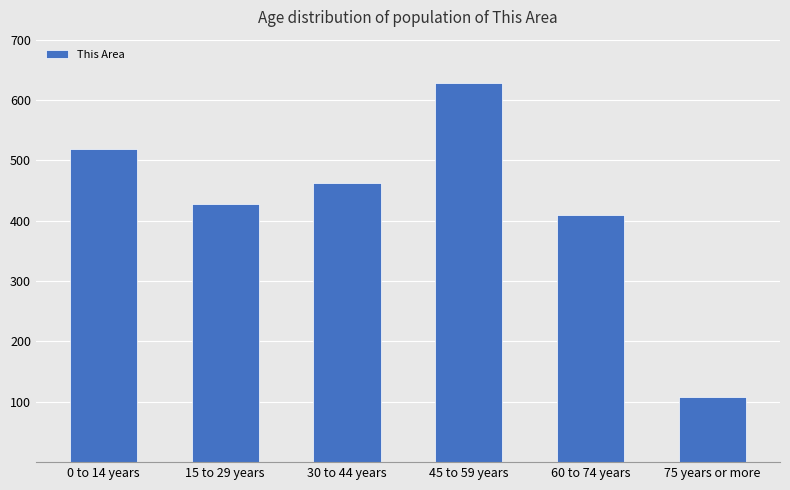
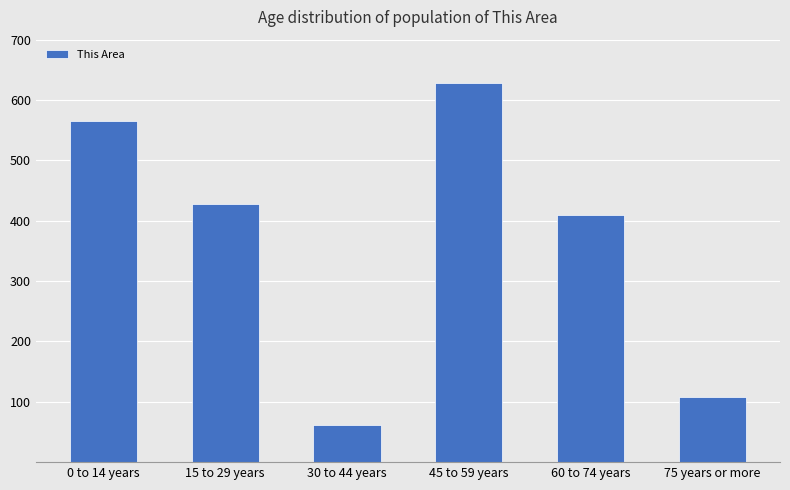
  {
-   "0 to 14 years": 520,
+   "0 to 14 years": 570,
    "15 to 29 years": 430,
-   "30 to 44 years": 460,
+   "30 to 44 years": 60,
    "45 to 59 years": 630,
    "60 to 74 years": 410,
    "75 years or more": 110
  }
